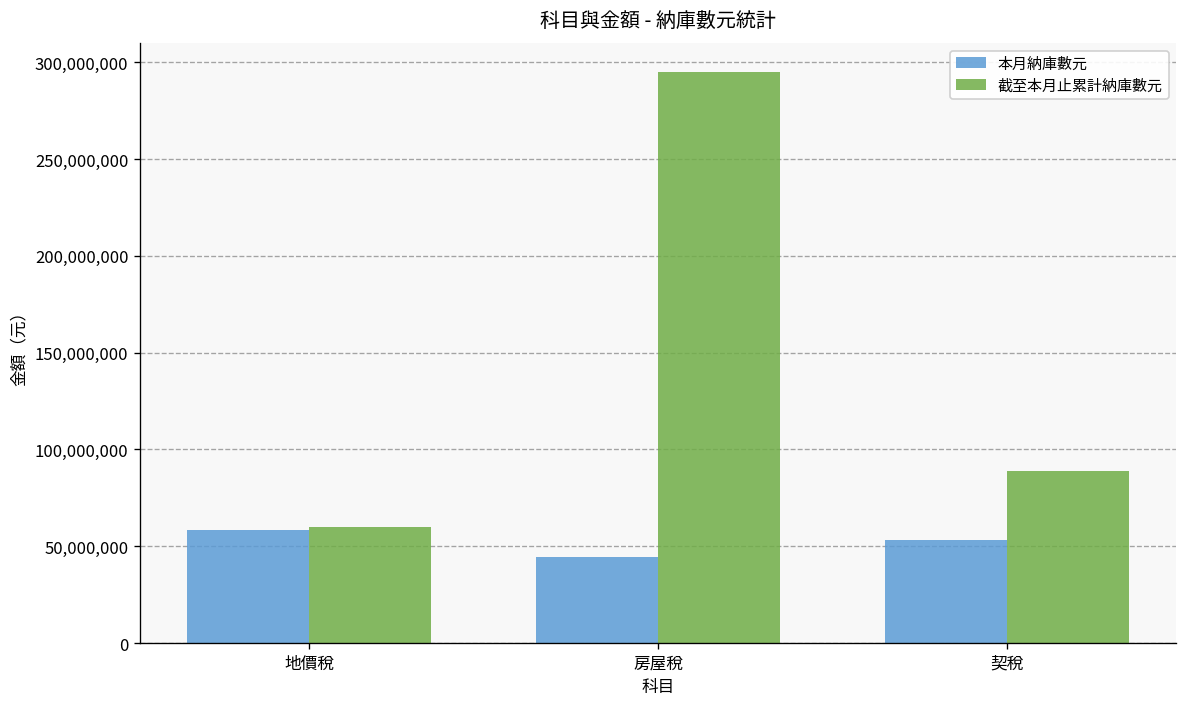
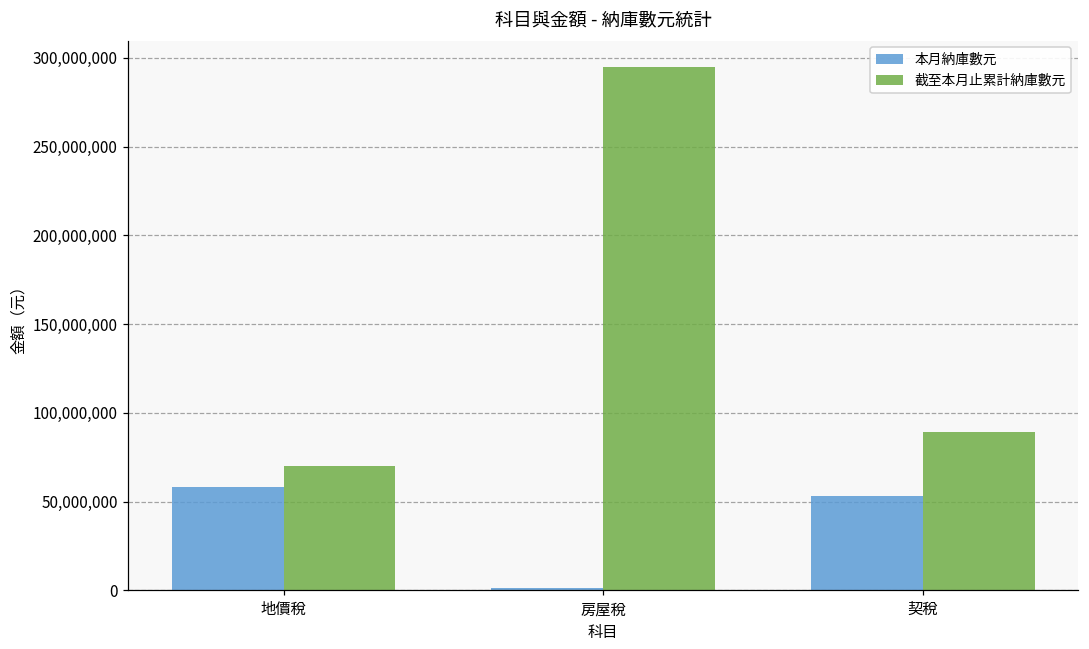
  {
    "本月納庫數元": {
      "地價稅": "58,000,000",
-     "房屋稅": "45,000,000",
+     "房屋稅": "1,000,000",
      "契稅": "53,000,000"
    },
    "截至本月止累計納庫數元": {
-     "地價稅": "60,000,000",
+     "地價稅": "70,000,000",
      "房屋稅": "295,000,000",
      "契稅": "89,000,000"
    }
  }
